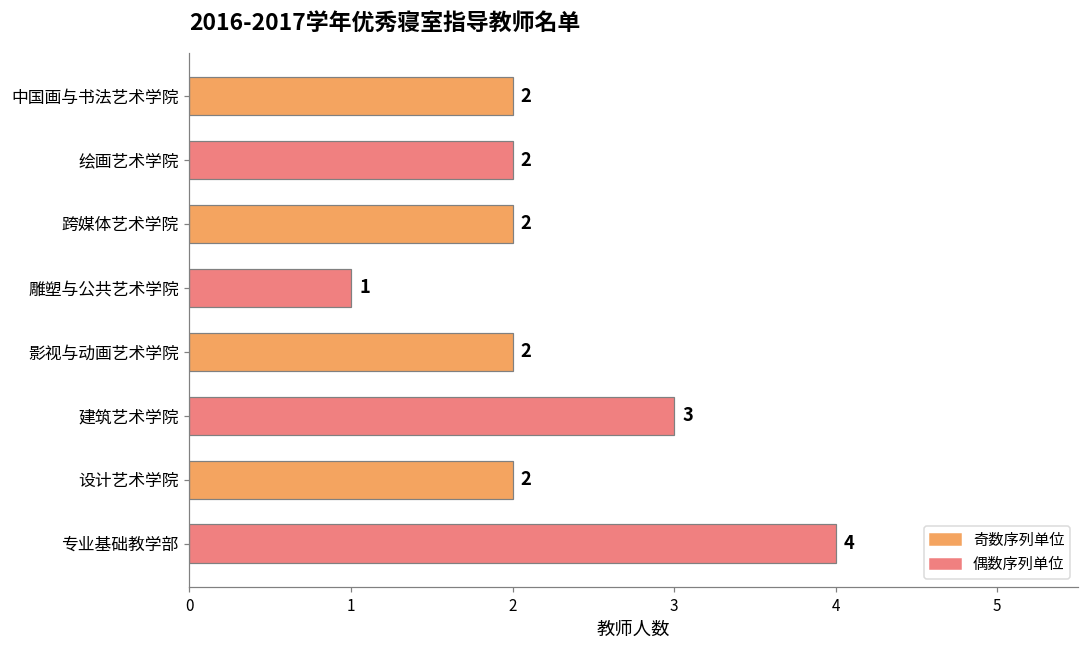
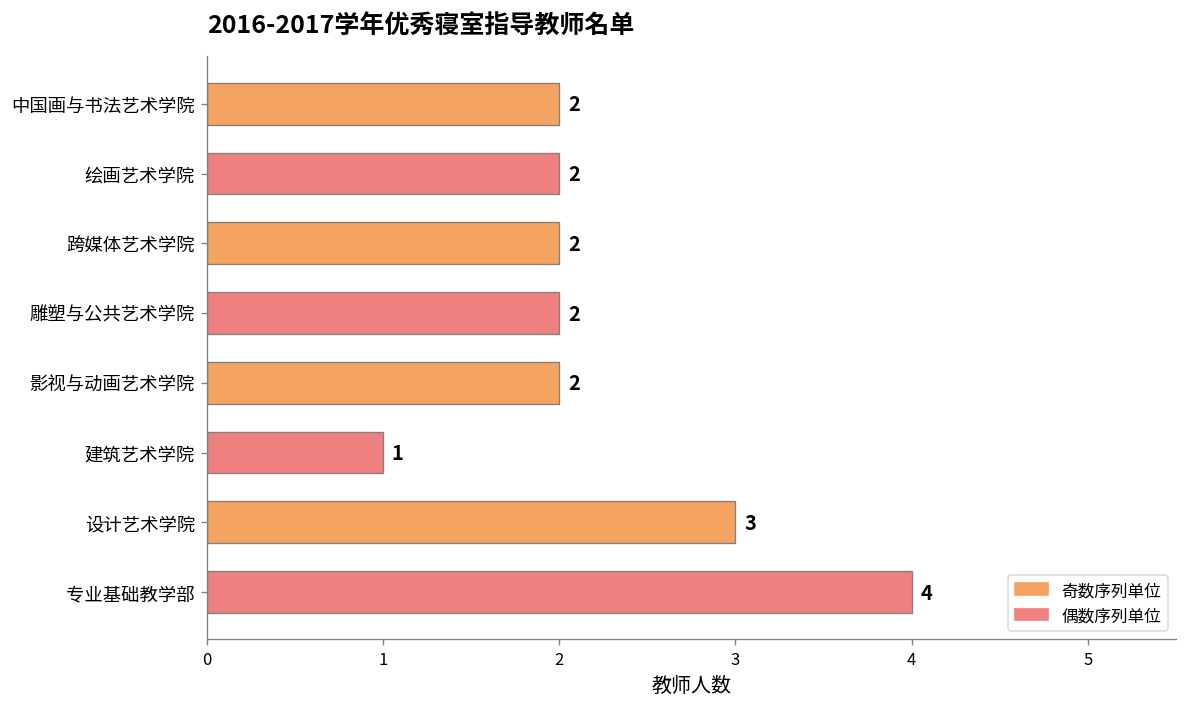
  {
    "中国画与书法艺术学院": 2,
    "绘画艺术学院": 2,
    "跨媒体艺术学院": 2,
-   "雕塑与公共艺术学院": 1,
+   "雕塑与公共艺术学院": 2,
    "影视与动画艺术学院": 2,
-   "建筑艺术学院": 3,
-   "设计艺术学院": 2,
+   "建筑艺术学院": 1,
+   "设计艺术学院": 3,
    "专业基础教学部": 4
  }
